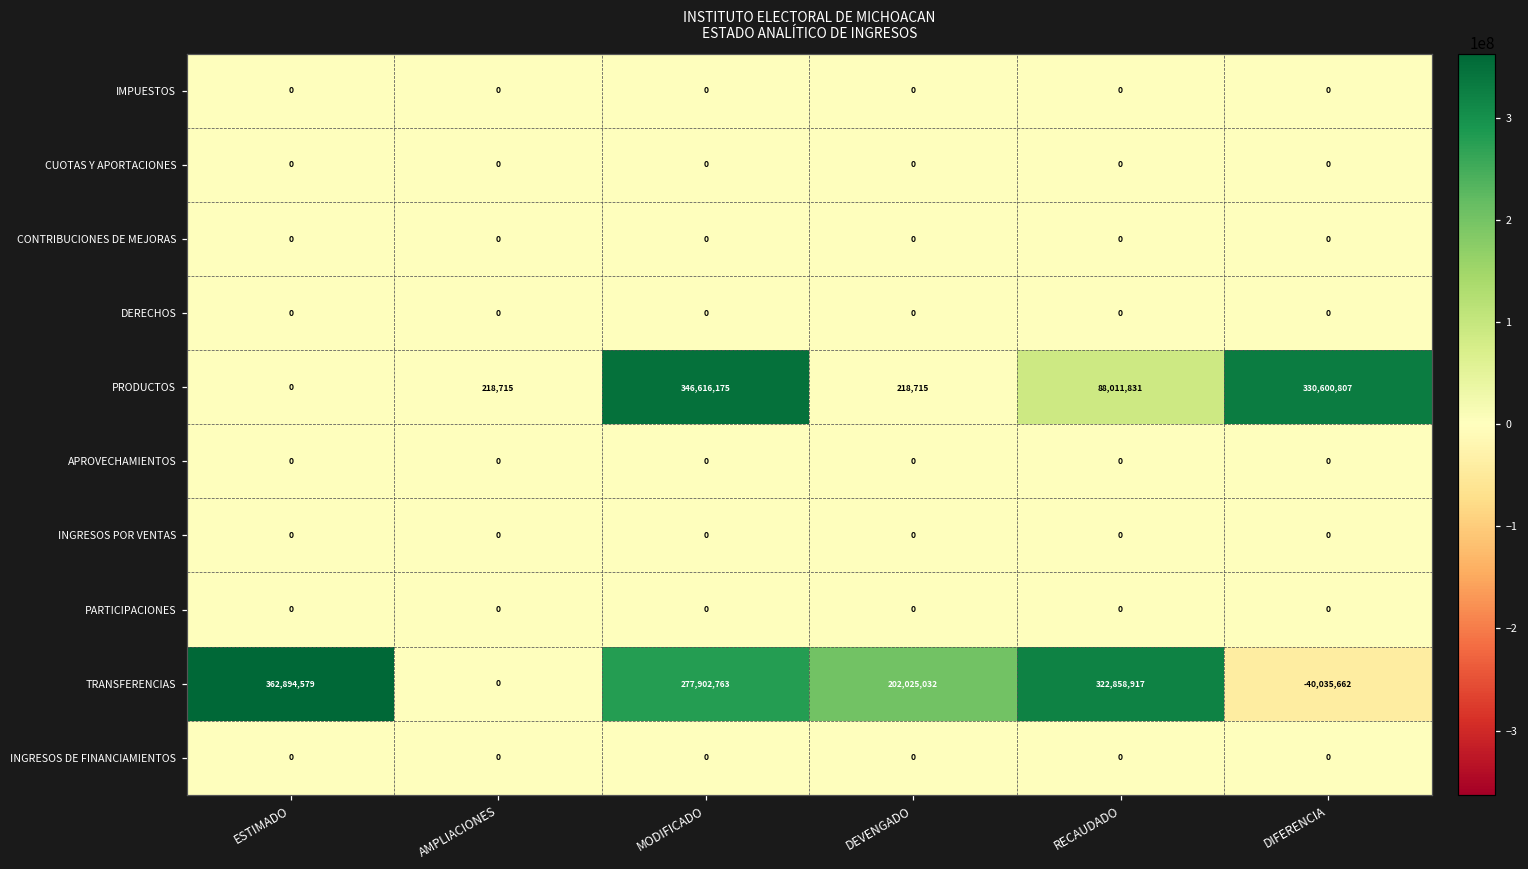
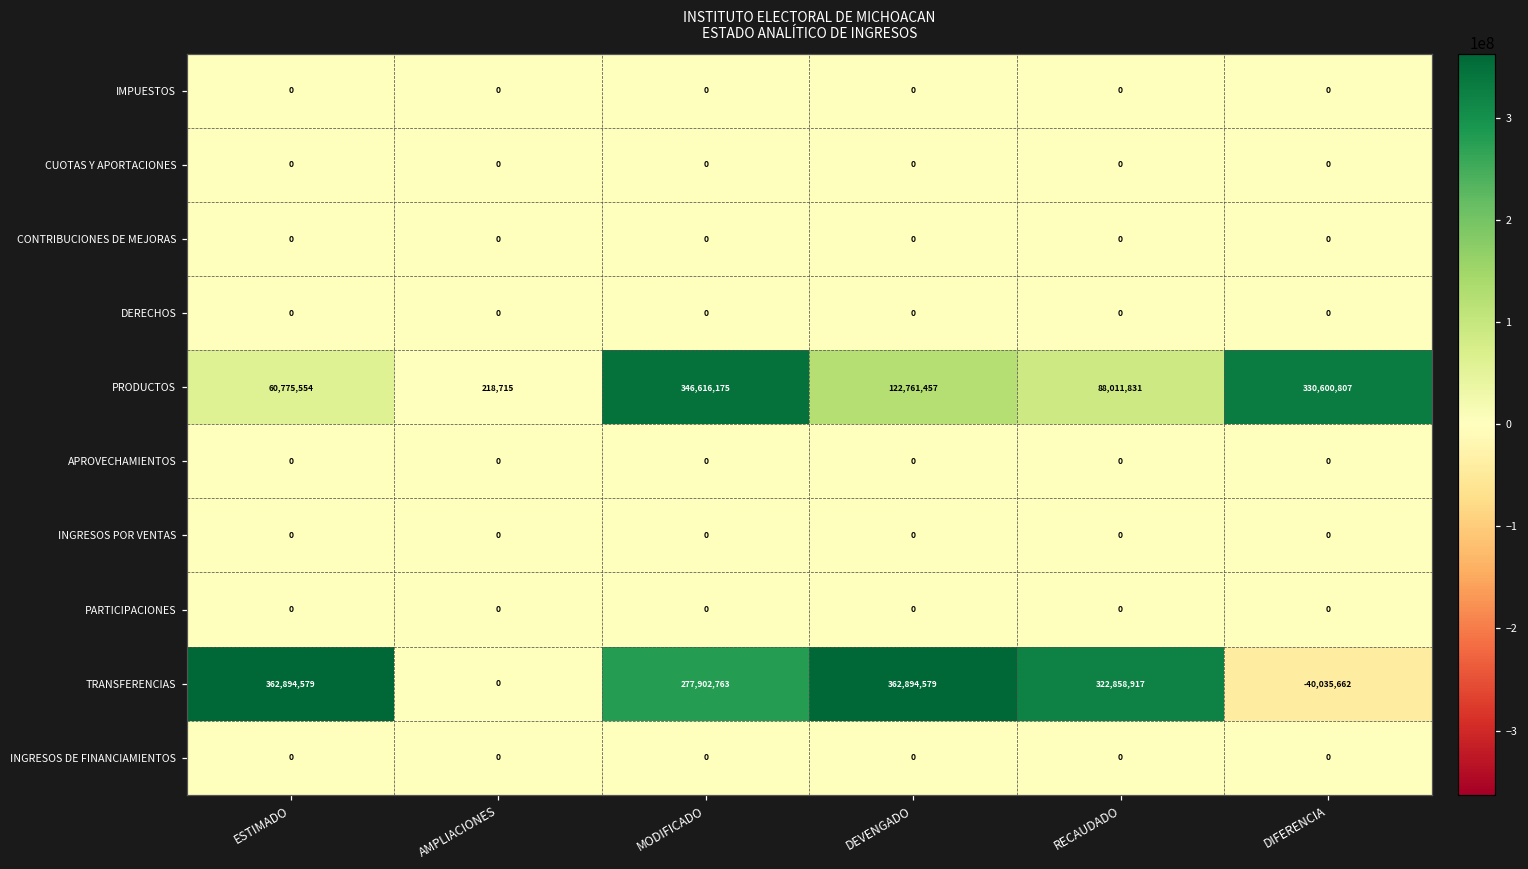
  {
    "IMPUESTOS": {
      "ESTIMADO": "0",
      "AMPLIACIONES": "0",
      "MODIFICADO": "0",
      "DEVENGADO": "0",
      "RECAUDADO": "0",
      "DIFERENCIA": "0"
    },
    "CUOTAS Y APORTACIONES": {
      "ESTIMADO": "0",
      "AMPLIACIONES": "0",
      "MODIFICADO": "0",
      "DEVENGADO": "0",
      "RECAUDADO": "0",
      "DIFERENCIA": "0"
    },
    "CONTRIBUCIONES DE MEJORAS": {
      "ESTIMADO": "0",
      "AMPLIACIONES": "0",
      "MODIFICADO": "0",
      "DEVENGADO": "0",
      "RECAUDADO": "0",
      "DIFERENCIA": "0"
    },
    "DERECHOS": {
      "ESTIMADO": "0",
      "AMPLIACIONES": "0",
      "MODIFICADO": "0",
      "DEVENGADO": "0",
      "RECAUDADO": "0",
      "DIFERENCIA": "0"
    },
    "PRODUCTOS": {
-     "ESTIMADO": "0",
+     "ESTIMADO": "60,775,554",
      "AMPLIACIONES": "218,715",
      "MODIFICADO": "346,616,175",
-     "DEVENGADO": "218,715",
+     "DEVENGADO": "122,761,457",
      "RECAUDADO": "88,011,831",
      "DIFERENCIA": "330,600,807"
    },
    "APROVECHAMIENTOS": {
      "ESTIMADO": "0",
      "AMPLIACIONES": "0",
      "MODIFICADO": "0",
      "DEVENGADO": "0",
      "RECAUDADO": "0",
      "DIFERENCIA": "0"
    },
    "INGRESOS POR VENTAS": {
      "ESTIMADO": "0",
      "AMPLIACIONES": "0",
      "MODIFICADO": "0",
      "DEVENGADO": "0",
      "RECAUDADO": "0",
      "DIFERENCIA": "0"
    },
    "PARTICIPACIONES": {
      "ESTIMADO": "0",
      "AMPLIACIONES": "0",
      "MODIFICADO": "0",
      "DEVENGADO": "0",
      "RECAUDADO": "0",
      "DIFERENCIA": "0"
    },
    "TRANSFERENCIAS": {
      "ESTIMADO": "362,894,579",
      "AMPLIACIONES": "0",
      "MODIFICADO": "277,902,763",
-     "DEVENGADO": "202,025,032",
+     "DEVENGADO": "362,894,579",
      "RECAUDADO": "322,858,917",
      "DIFERENCIA": "-40,035,662"
    },
    "INGRESOS DE FINANCIAMIENTOS": {
      "ESTIMADO": "0",
      "AMPLIACIONES": "0",
      "MODIFICADO": "0",
      "DEVENGADO": "0",
      "RECAUDADO": "0",
      "DIFERENCIA": "0"
    }
  }
